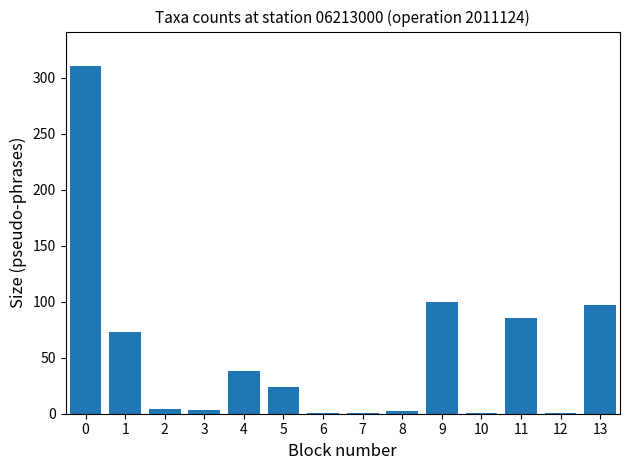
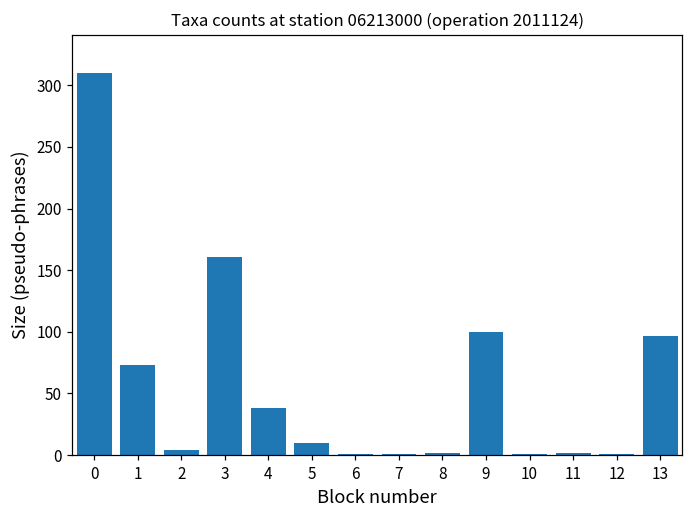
  {
    "0": 310,
    "1": 73,
    "2": 4,
-   "3": 3,
+   "3": 161,
    "4": 38,
-   "5": 24,
+   "5": 10,
    "9": 100,
-   "11": 85,
+   "11": 2,
    "13": 97
  }
